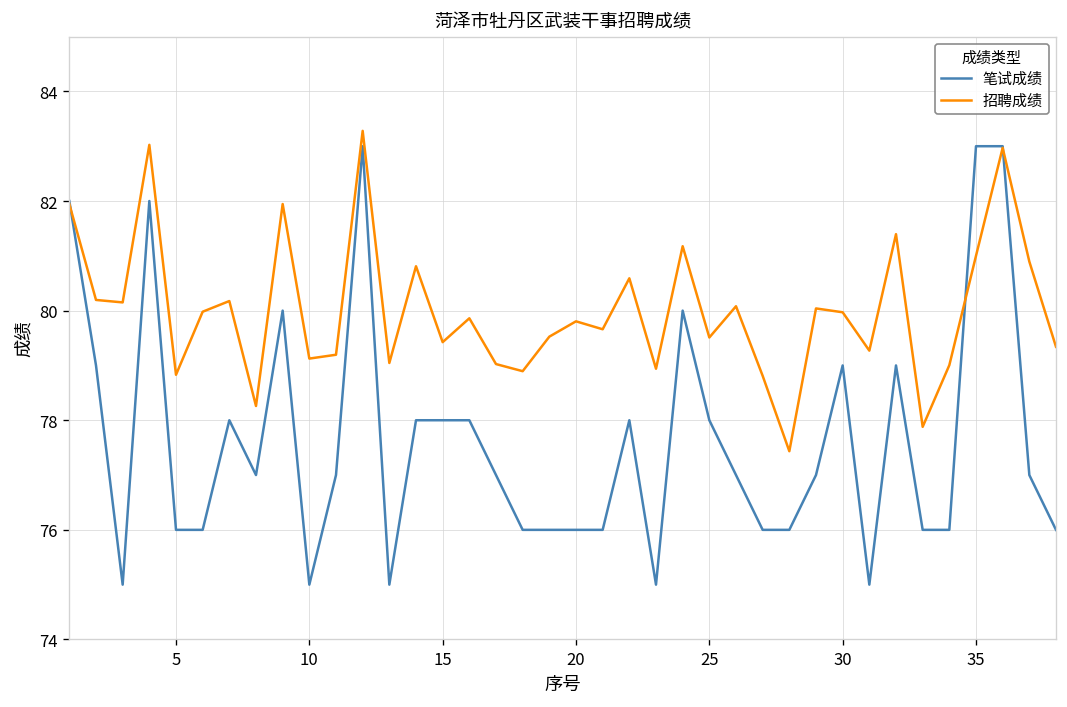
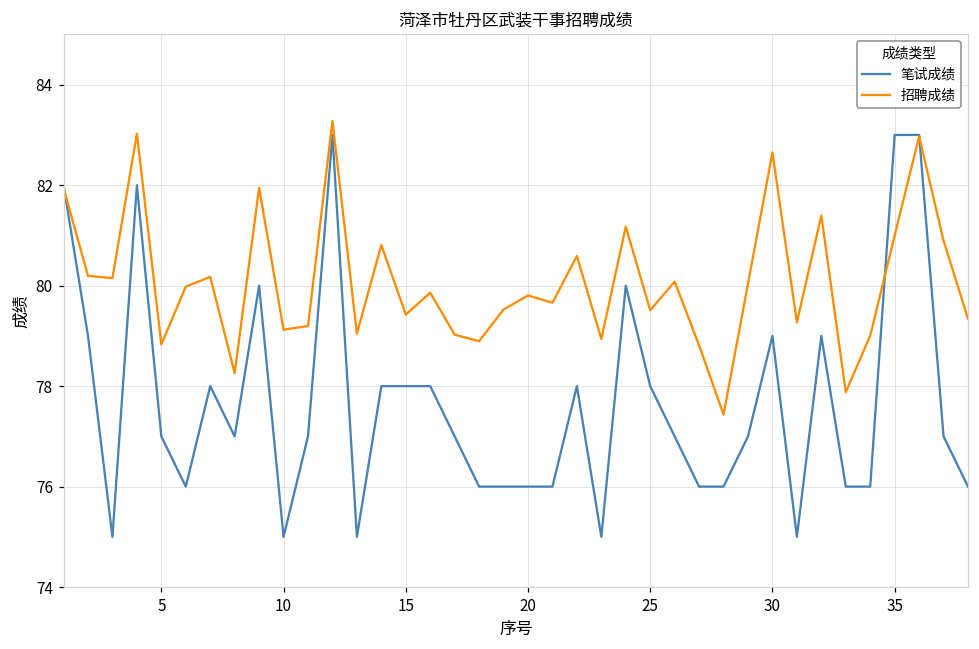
  {
    "笔试成绩": {
-     "5": 76,
+     "5": 77,
      "10": 75,
      "15": 78,
      "20": 76,
      "25": 78,
      "30": 79,
      "35": 83
    },
    "招聘成绩": {
      "5": 78.8,
      "10": 79.1,
      "15": 79.4,
      "20": 79.8,
      "25": 79.5,
-     "30": 80.0,
+     "30": 82.7,
      "35": 81.0
    }
  }
